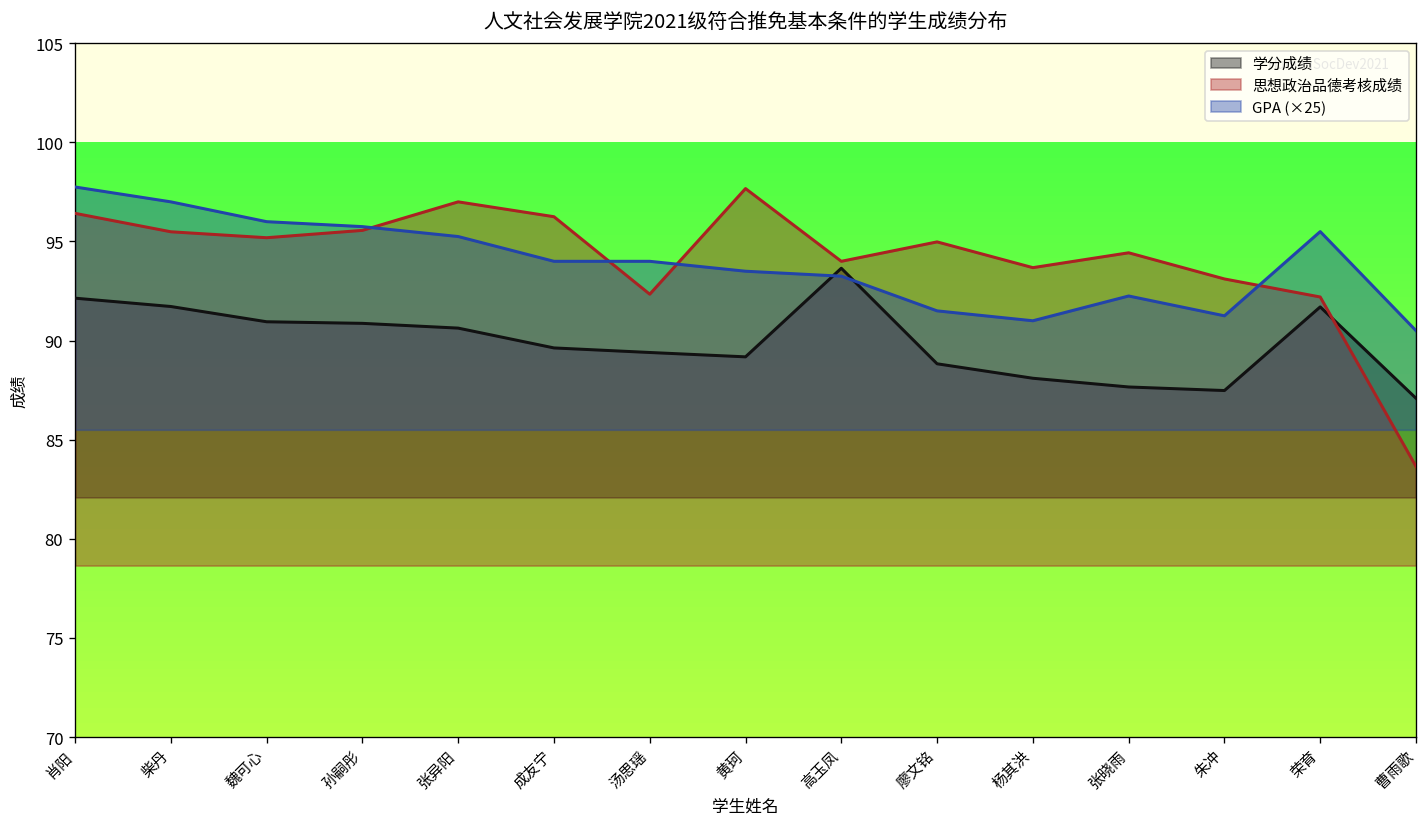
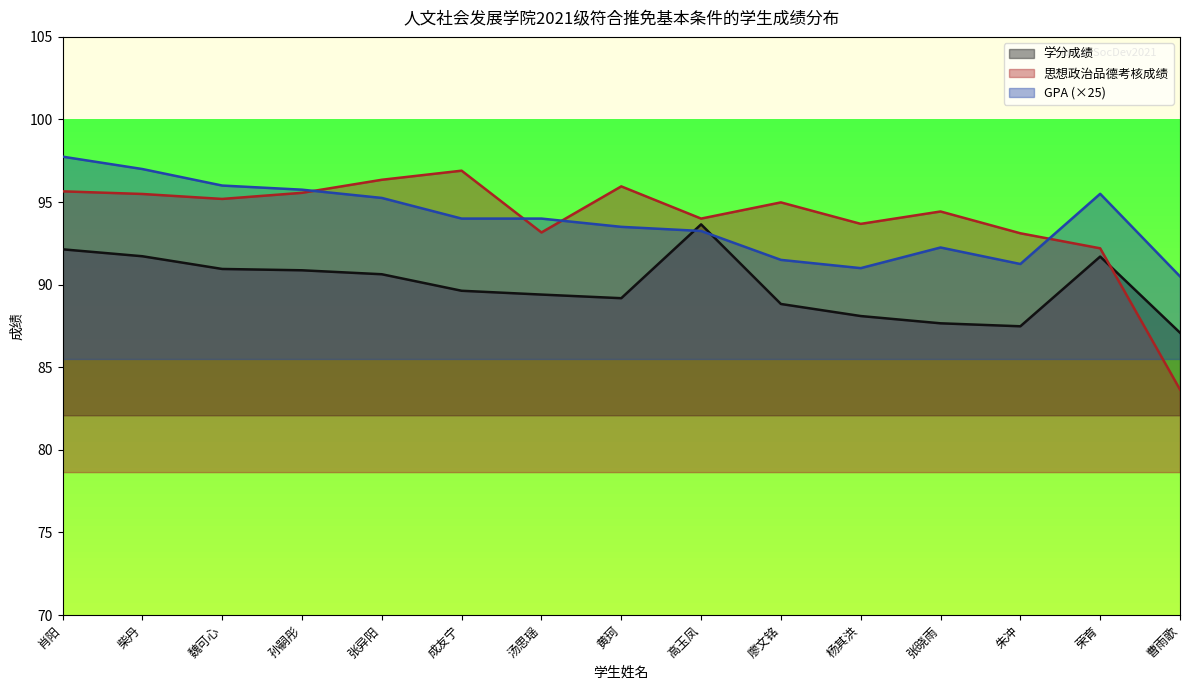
  {
    "学分成绩": {
      "肖阳": 92.1,
      "柴丹": 91.7,
      "魏可心": 91.0,
      "孙嗣彤": 90.9,
      "张异阳": 90.6,
      "成友宁": 89.6,
      "汤思瑶": 89.4,
      "黄珂": 89.2,
      "高玉凤": 93.7,
      "廖文铭": 88.8,
      "杨其洪": 88.1,
      "张晓雨": 87.7,
      "朱冲": 87.5,
      "荣育": 91.7,
      "曹雨歌": 87.1
    },
    "思想政治品德考核成绩": {
-     "肖阳": 96.4,
+     "肖阳": 95.7,
      "柴丹": 95.5,
      "魏可心": 95.2,
      "孙嗣彤": 95.6,
-     "张异阳": 97.0,
-     "成友宁": 96.3,
-     "汤思瑶": 92.3,
-     "黄珂": 97.7,
+     "张异阳": 96.4,
+     "成友宁": 96.9,
+     "汤思瑶": 93.2,
+     "黄珂": 96.0,
      "高玉凤": 94.0,
      "廖文铭": 95.0,
      "杨其洪": 93.7,
      "张晓雨": 94.4,
      "朱冲": 93.1,
      "荣育": 92.2,
      "曹雨歌": 83.7
    },
    "GPA (×25)": {
      "肖阳": 97.8,
      "柴丹": 97.0,
      "魏可心": 96.0,
      "孙嗣彤": 95.8,
      "张异阳": 95.3,
      "成友宁": 94.0,
      "汤思瑶": 94.0,
      "黄珂": 93.5,
      "高玉凤": 93.3,
      "廖文铭": 91.5,
      "杨其洪": 91.0,
      "张晓雨": 92.3,
      "朱冲": 91.3,
      "荣育": 95.5,
      "曹雨歌": 90.5
    }
  }
